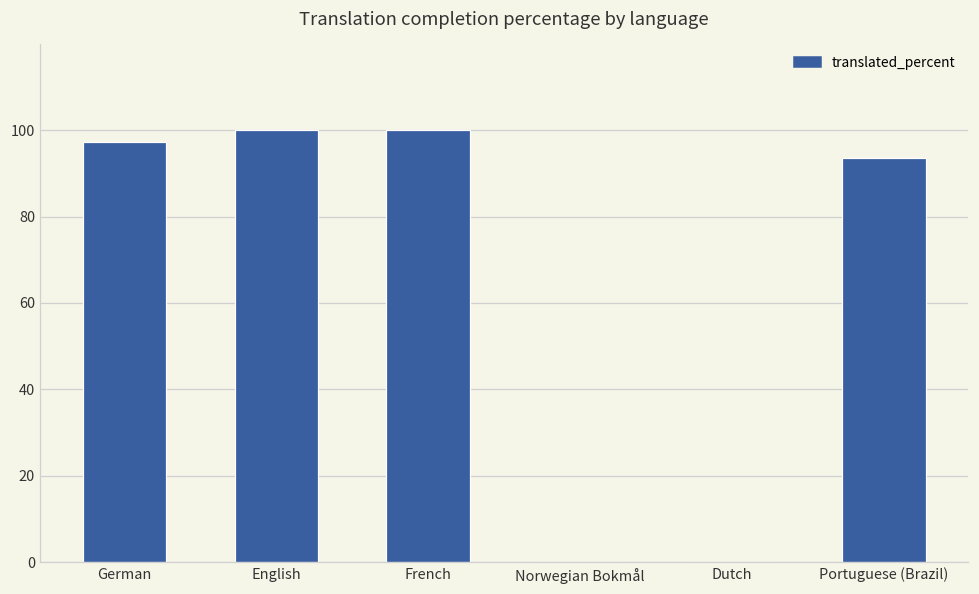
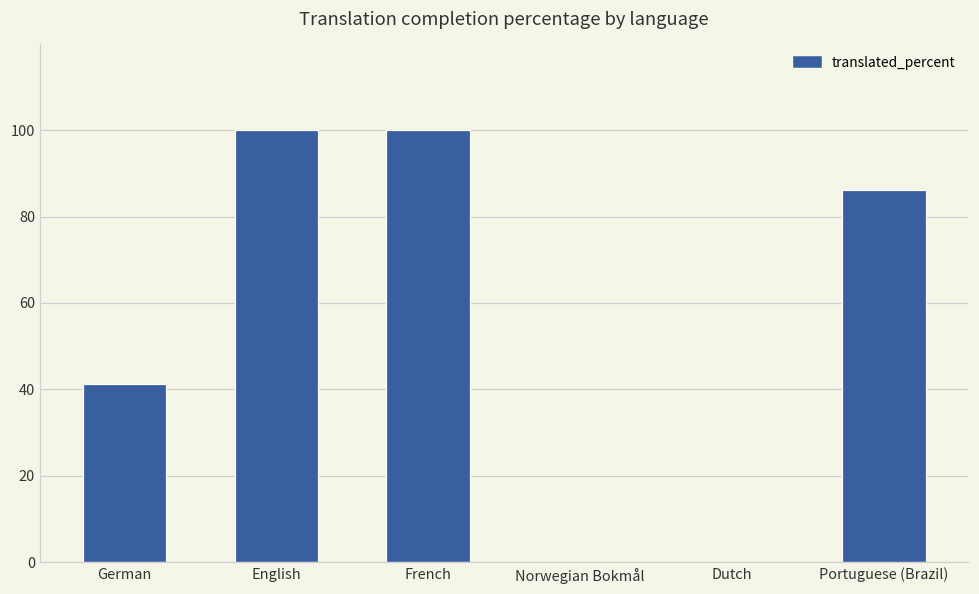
  {
-   "German": 97,
+   "German": 41,
    "English": 100,
    "French": 100,
    "Norwegian Bokmål": 0,
    "Dutch": 0,
-   "Portuguese (Brazil)": 94
+   "Portuguese (Brazil)": 86
  }
